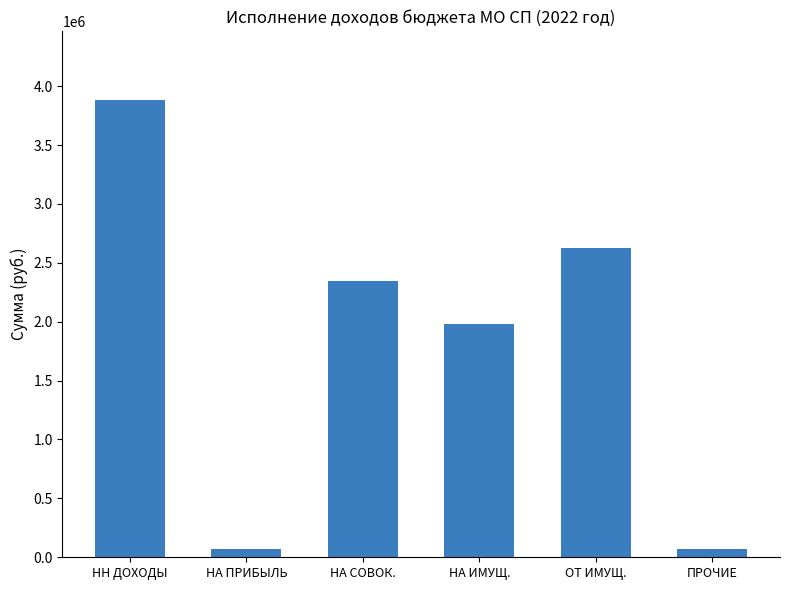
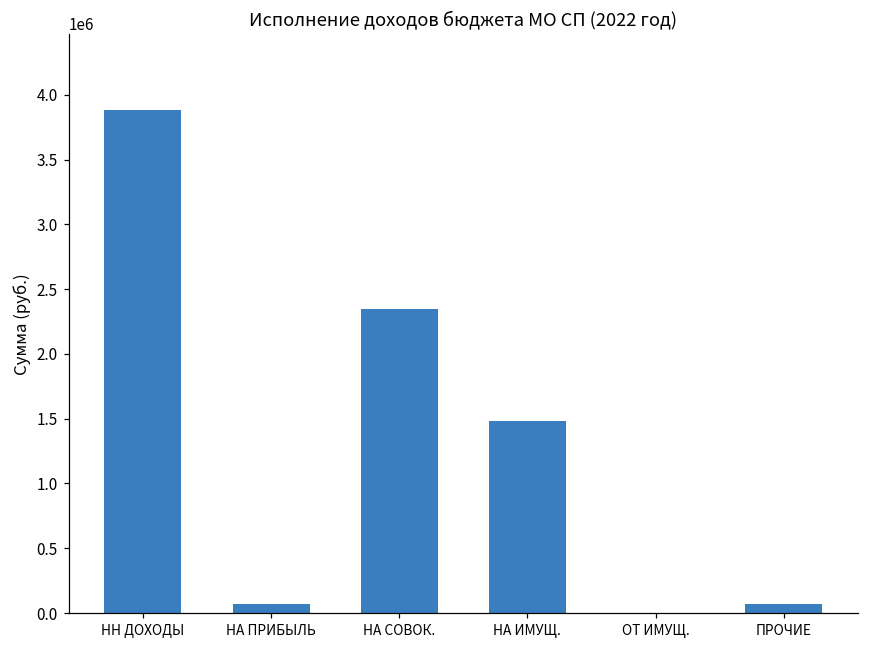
  {
    "НН ДОХОДЫ": 3880000,
    "НА ПРИБЫЛЬ": 70000,
    "НА СОВОК.": 2340000,
-   "НА ИМУЩ.": 1980000,
-   "ОТ ИМУЩ.": 2630000,
+   "НА ИМУЩ.": 1480000,
+   "ОТ ИМУЩ.": 0,
    "ПРОЧИЕ": 70000
  }
